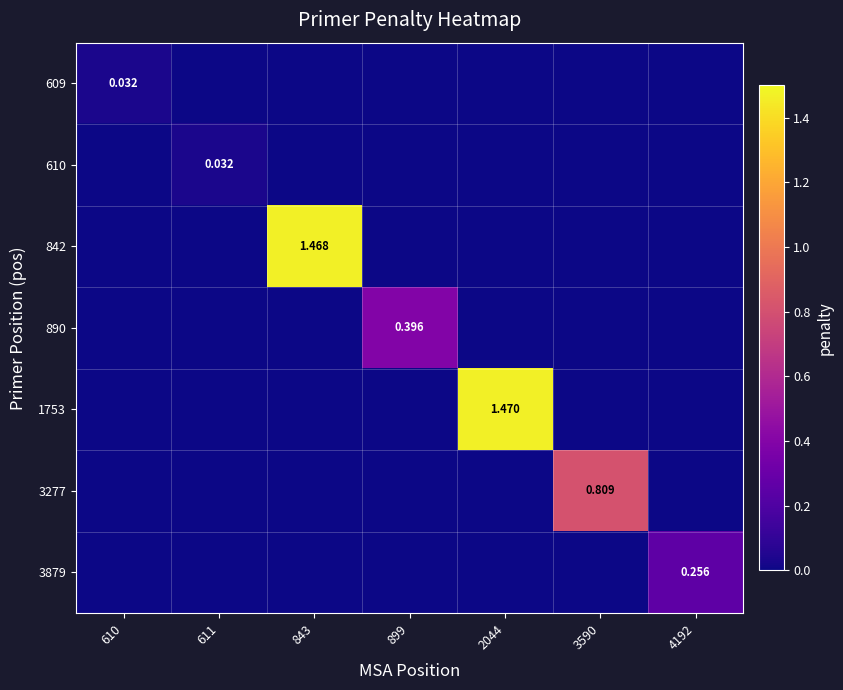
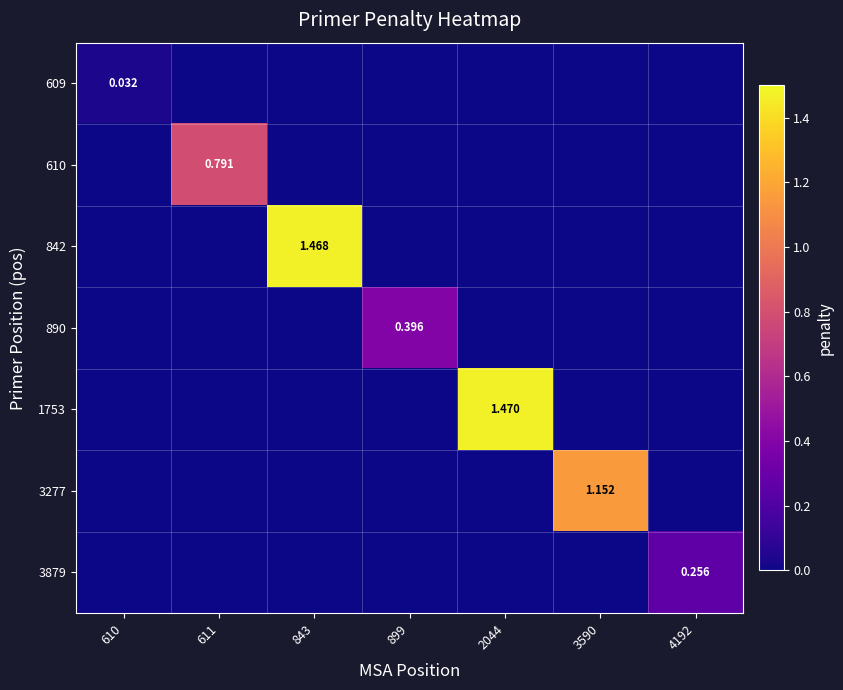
  {
    "609": {
      "610": 0.032
    },
    "610": {
-     "611": 0.032
+     "611": 0.791
    },
    "842": {
      "843": 1.468
    },
    "890": {
      "899": 0.396
    },
    "1753": {
      "2044": 1.470
    },
    "3277": {
-     "3590": 0.809
+     "3590": 1.152
    },
    "3879": {
      "4192": 0.256
    }
  }
